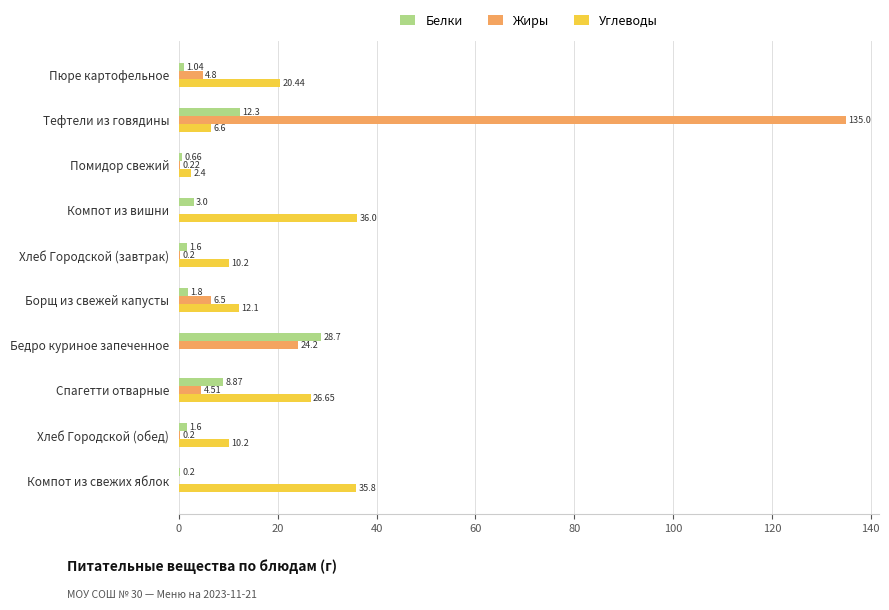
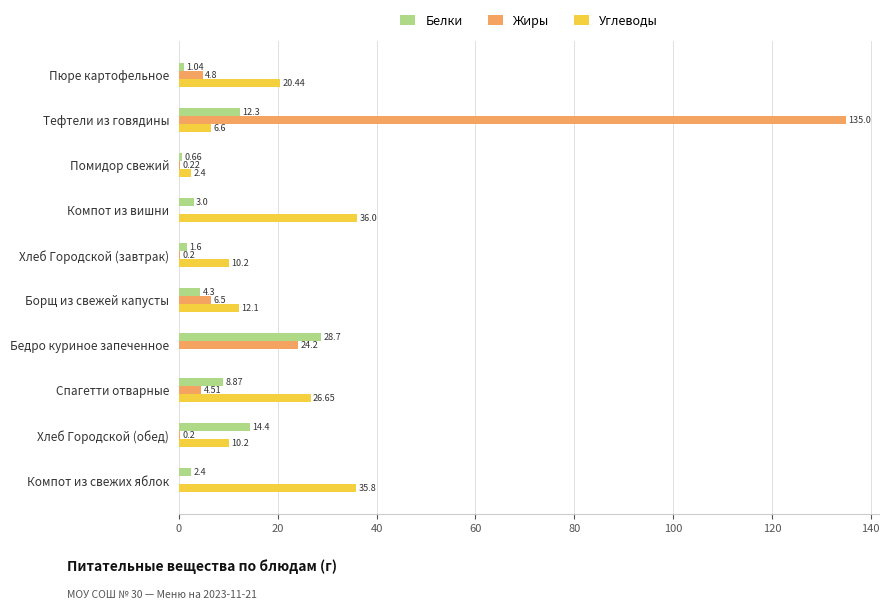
  {
    "Белки": {
      "Пюре картофельное": 1.04,
      "Тефтели из говядины": 12.3,
      "Помидор свежий": 0.66,
      "Компот из вишни": 3.0,
      "Хлеб Городской (завтрак)": 1.6,
-     "Борщ из свежей капусты": 1.8,
+     "Борщ из свежей капусты": 4.3,
      "Бедро куриное запеченное": 28.7,
      "Спагетти отварные": 8.87,
-     "Хлеб Городской (обед)": 1.6,
-     "Компот из свежих яблок": 0.2
+     "Хлеб Городской (обед)": 14.4,
+     "Компот из свежих яблок": 2.4
    }
  }
